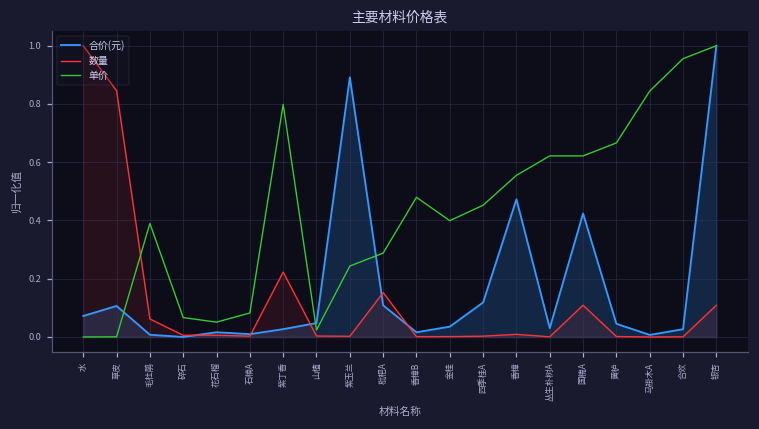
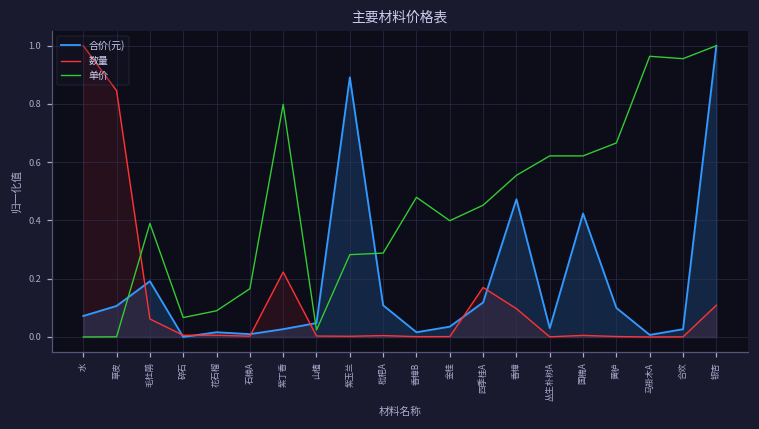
  {
    "合价(元)": {
      "水": 0.07,
      "草皮": 0.11,
-     "毛杜鹃": 0.01,
+     "毛杜鹃": 0.19,
      "花石榴": 0.02,
      "紫丁香": 0.03,
      "山楂": 0.05,
      "紫玉兰": 0.89,
      "枇杷A": 0.11,
      "香樟B": 0.02,
      "金桂": 0.04,
      "四季桂A": 0.12,
      "香樟": 0.47,
      "丛生朴树A": 0.03,
      "国槐A": 0.42,
-     "黄栌": 0.05,
+     "黄栌": 0.10,
      "合欢": 0.03
    },
    "数量": {
      "草皮": 0.85,
      "毛杜鹃": 0.06,
      "花石榴": 0.01,
      "紫丁香": 0.22,
      "山楂": 0.00,
      "紫玉兰": 0.00,
-     "枇杷A": 0.15,
+     "枇杷A": 0.00,
      "香樟B": 0.00,
      "金桂": 0.00,
-     "四季桂A": 0.00,
-     "香樟": 0.01,
+     "四季桂A": 0.17,
+     "香樟": 0.10,
      "丛生朴树A": 0.00,
-     "国槐A": 0.11,
+     "国槐A": 0.01,
      "黄栌": 0.00,
      "合欢": 0.00,
      "银杏": 0.11
    },
    "单价": {
      "水": 0.00,
      "草皮": 0.00,
      "毛杜鹃": 0.39,
      "碎石": 0.07,
-     "花石榴": 0.05,
-     "石楠A": 0.08,
+     "花石榴": 0.09,
+     "石楠A": 0.17,
      "紫丁香": 0.80,
      "山楂": 0.02,
-     "紫玉兰": 0.24,
+     "紫玉兰": 0.28,
      "枇杷A": 0.29,
      "香樟B": 0.48,
      "金桂": 0.40,
      "四季桂A": 0.45,
      "香樟": 0.56,
      "丛生朴树A": 0.62,
      "国槐A": 0.62,
      "黄栌": 0.67,
-     "马褂木A": 0.84,
+     "马褂木A": 0.96,
      "合欢": 0.96
    }
  }
